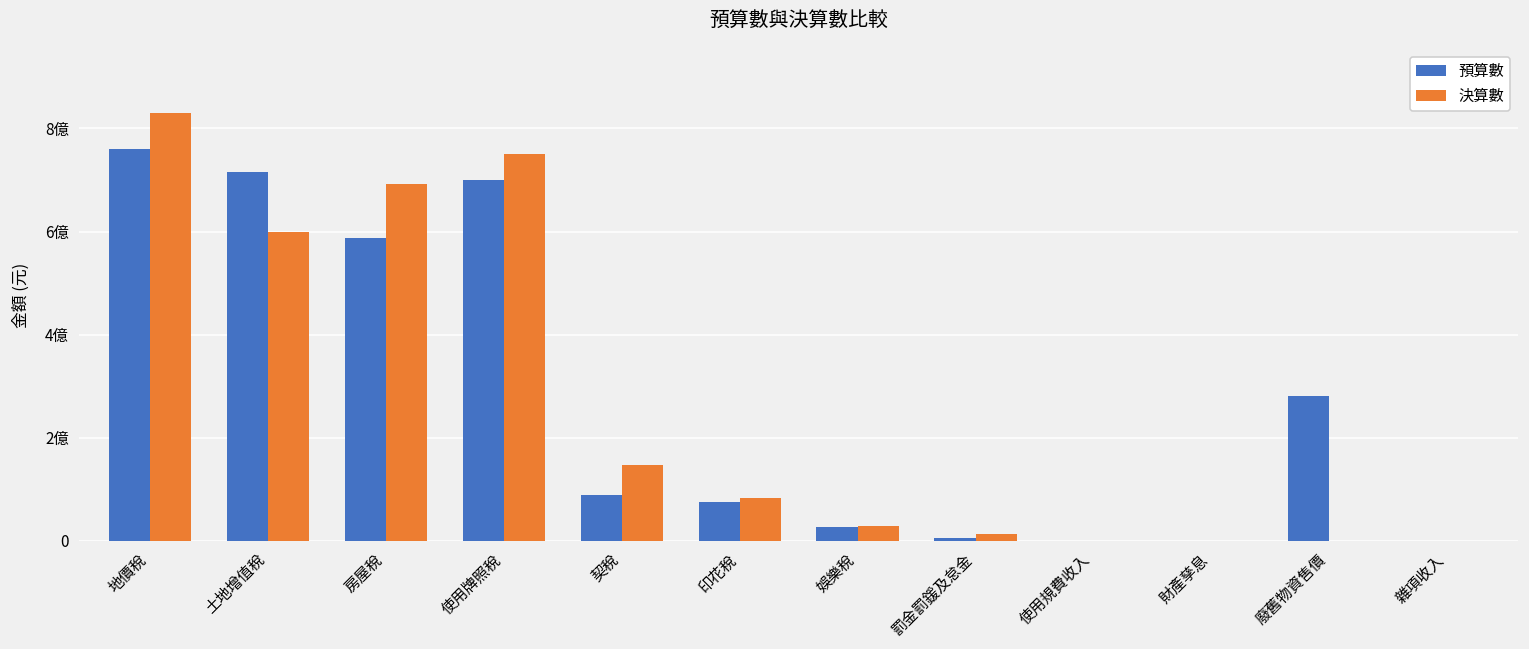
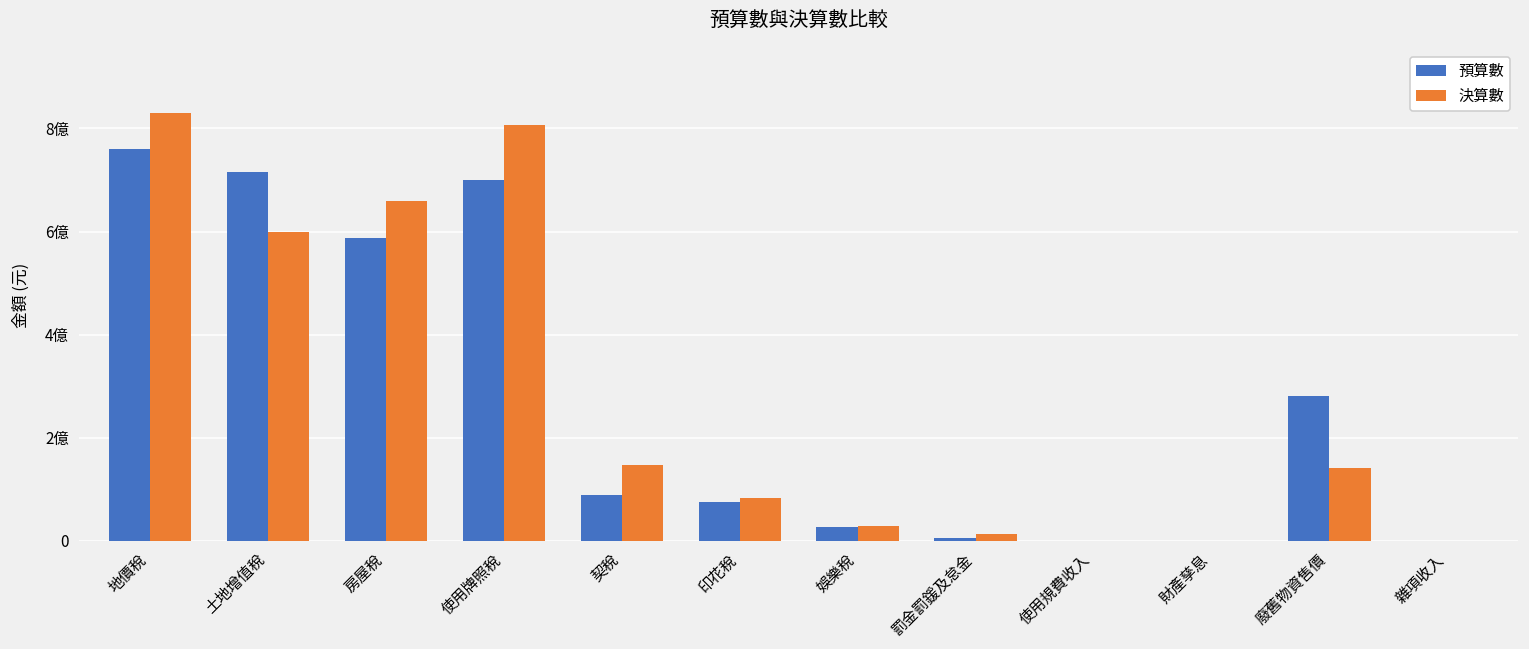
  {
    "預算數": {
      "地價稅": "7.6億",
      "土地增值稅": "7.2億",
      "房屋稅": "5.9億",
      "使用牌照稅": "7.0億",
      "契稅": "0.9億",
      "印花稅": "0.8億",
      "娛樂稅": "0.3億",
      "罰金罰鍰及怠金": "0.1億",
      "廢舊物資售價": "2.8億"
    },
    "決算數": {
      "地價稅": "8.3億",
      "土地增值稅": "6.0億",
-     "房屋稅": "6.9億",
-     "使用牌照稅": "7.5億",
+     "房屋稅": "6.6億",
+     "使用牌照稅": "8.1億",
      "契稅": "1.5億",
      "印花稅": "0.8億",
      "娛樂稅": "0.3億",
      "罰金罰鍰及怠金": "0.1億",
-     "廢舊物資售價": "0.0億"
+     "廢舊物資售價": "1.4億"
    }
  }
